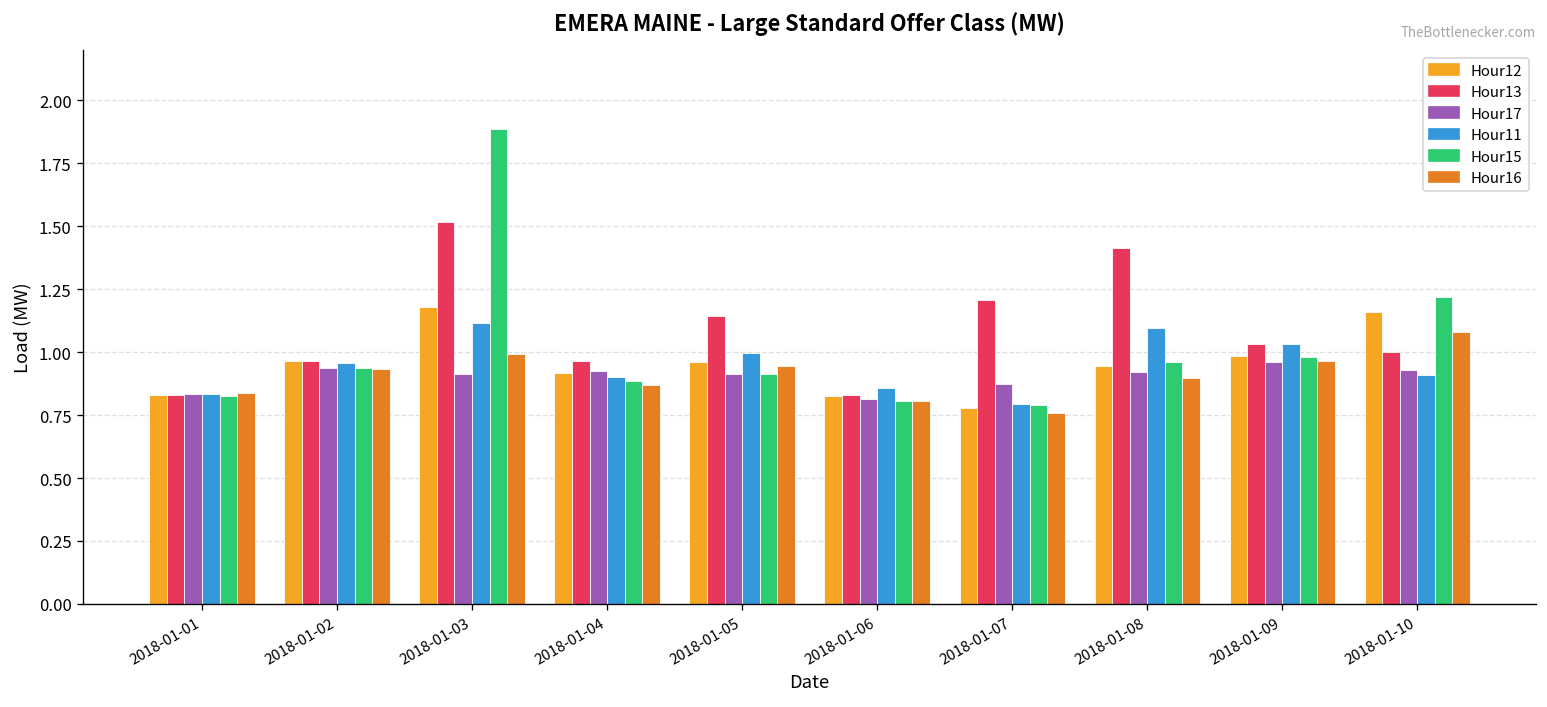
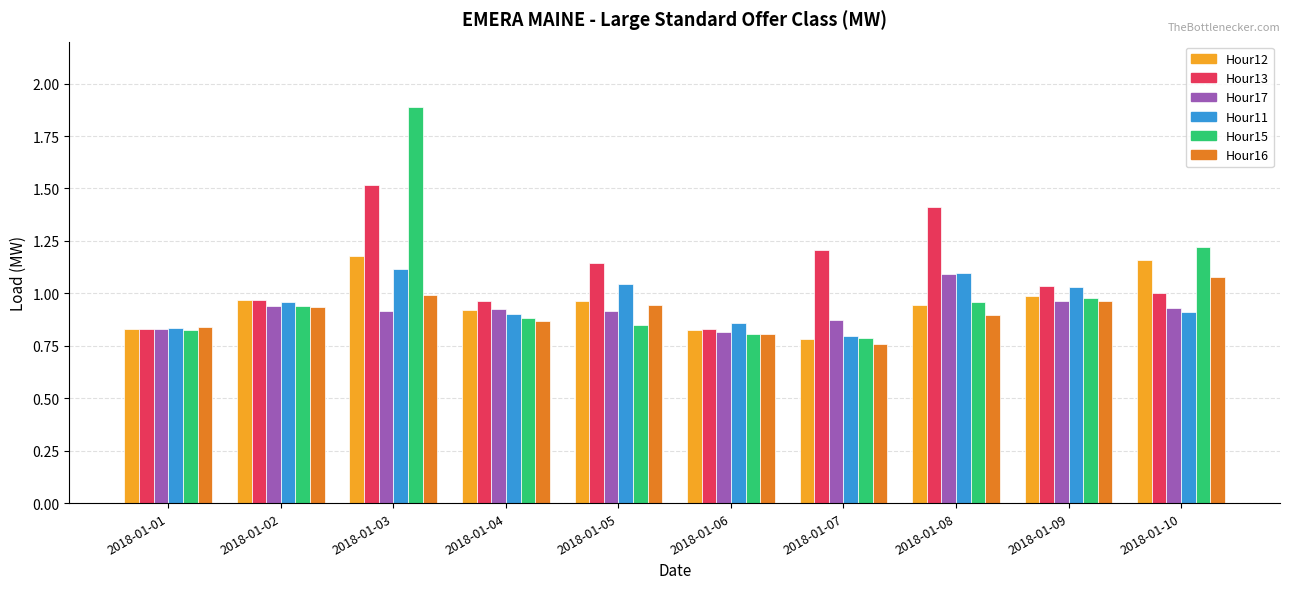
  {
    "Hour13": {
      "2018-01-01": 0.83,
      "2018-01-02": 0.97,
      "2018-01-03": 1.52,
      "2018-01-04": 0.97,
      "2018-01-05": 1.14,
      "2018-01-06": 0.83,
      "2018-01-07": 1.21,
      "2018-01-08": 1.41,
      "2018-01-09": 1.03,
      "2018-01-10": 1.00
    },
    "Hour17": {
      "2018-01-01": 0.83,
      "2018-01-02": 0.94,
      "2018-01-03": 0.92,
      "2018-01-04": 0.92,
      "2018-01-05": 0.91,
      "2018-01-06": 0.82,
      "2018-01-07": 0.87,
-     "2018-01-08": 0.92,
+     "2018-01-08": 1.09,
      "2018-01-09": 0.96,
      "2018-01-10": 0.93
    },
    "Hour11": {
      "2018-01-01": 0.84,
      "2018-01-02": 0.96,
      "2018-01-03": 1.12,
      "2018-01-04": 0.90,
-     "2018-01-05": 1.00,
+     "2018-01-05": 1.04,
      "2018-01-06": 0.86,
      "2018-01-07": 0.80,
      "2018-01-08": 1.10,
      "2018-01-09": 1.03,
      "2018-01-10": 0.91
    },
    "Hour15": {
      "2018-01-01": 0.83,
      "2018-01-02": 0.94,
      "2018-01-03": 1.89,
      "2018-01-04": 0.88,
-     "2018-01-05": 0.92,
+     "2018-01-05": 0.85,
      "2018-01-06": 0.81,
      "2018-01-07": 0.79,
      "2018-01-08": 0.96,
      "2018-01-09": 0.98,
      "2018-01-10": 1.22
    }
  }
